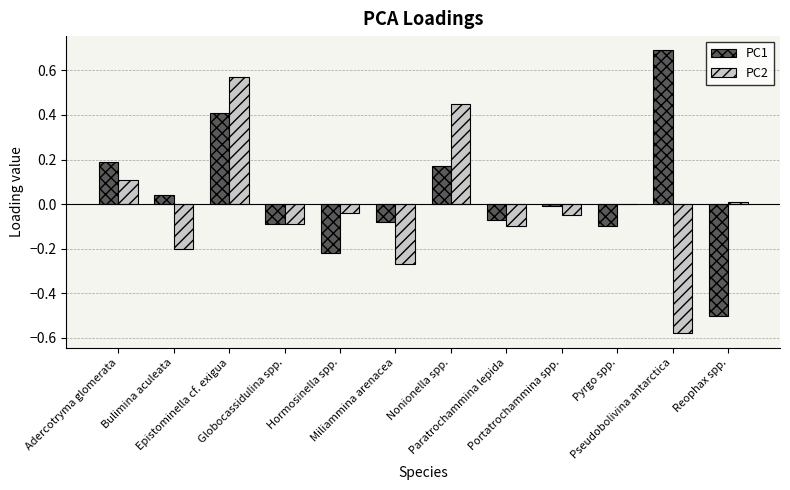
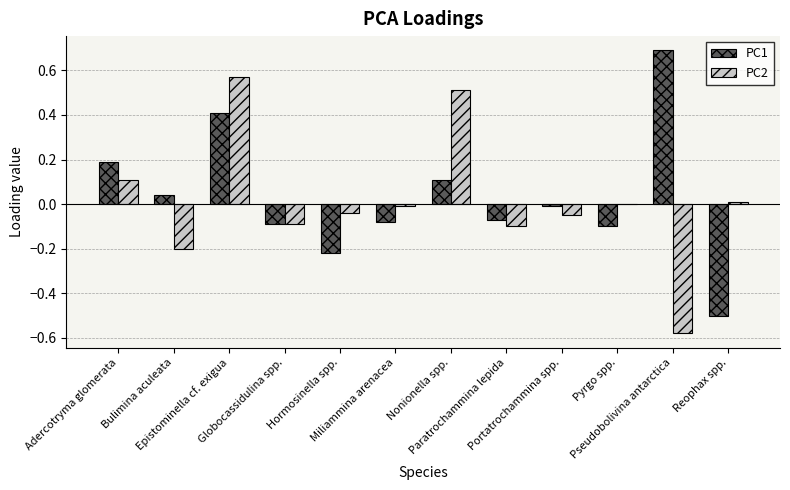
  {
    "PC1": {
      "Adercotryma glomerata": 0.19,
      "Bulimina aculeata": 0.04,
      "Epistominella cf. exigua": 0.41,
      "Globocassidulina spp.": -0.09,
      "Hormosinella spp.": -0.22,
      "Miliammina arenacea": -0.08,
-     "Nonionella spp.": 0.17,
+     "Nonionella spp.": 0.11,
      "Paratrochammina lepida": -0.07,
      "Pyrgo spp.": -0.10,
      "Pseudobolivina antarctica": 0.69,
      "Reophax spp.": -0.50
    },
    "PC2": {
      "Adercotryma glomerata": 0.11,
      "Bulimina aculeata": -0.20,
      "Epistominella cf. exigua": 0.57,
      "Globocassidulina spp.": -0.09,
      "Hormosinella spp.": -0.04,
-     "Miliammina arenacea": -0.27,
-     "Nonionella spp.": 0.45,
+     "Miliammina arenacea": -0.01,
+     "Nonionella spp.": 0.51,
      "Paratrochammina lepida": -0.10,
      "Portatrochammina spp.": -0.05,
      "Pyrgo spp.": 0.00,
      "Pseudobolivina antarctica": -0.58
    }
  }
